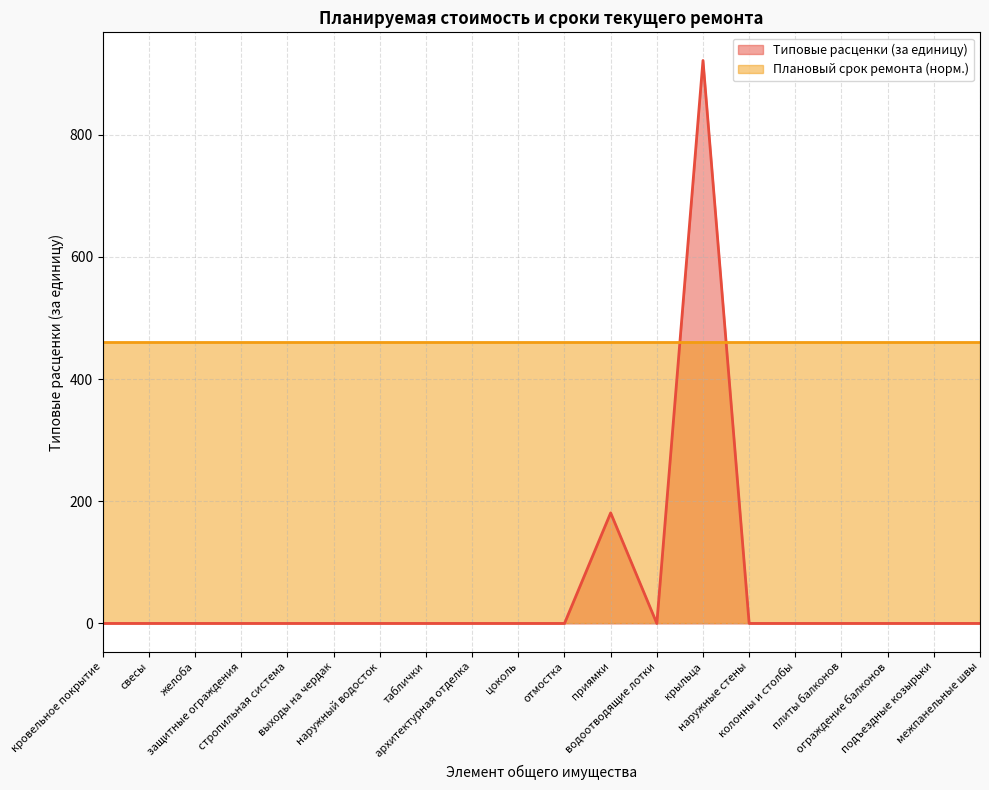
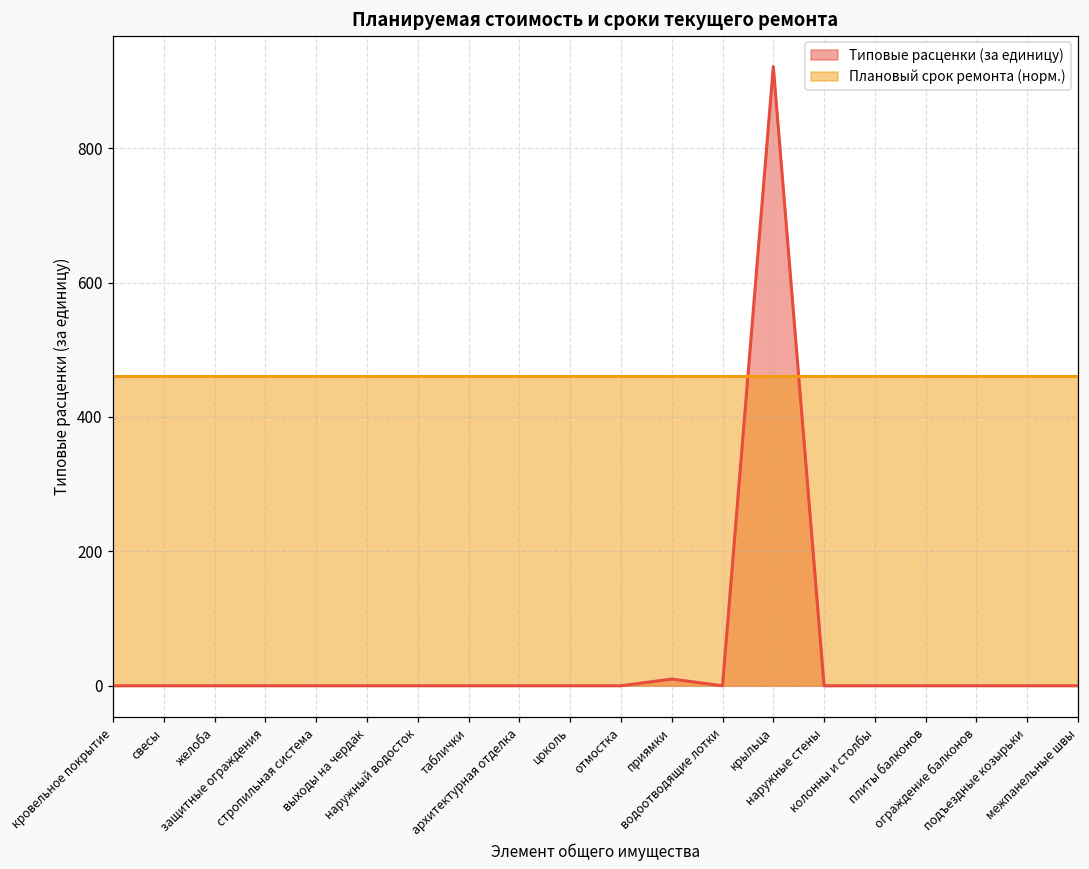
  {
    "Типовые расценки (за единицу)": {
      "кровельное покрытие": 0,
      "свесы": 0,
      "желоба": 0,
      "защитные ограждения": 0,
      "стропильная система": 0,
      "выходы на чердак": 0,
      "наружный водосток": 0,
      "таблички": 0,
      "архитектурная отделка": 0,
      "цоколь": 0,
      "отмостка": 0,
-     "приямки": 180,
+     "приямки": 10,
      "водоотводящие лотки": 0,
      "крыльца": 920,
      "наружные стены": 0,
      "колонны и столбы": 0,
      "плиты балконов": 0,
      "ограждение балконов": 0,
      "подъездные козырьки": 0,
      "межпанельные швы": 0
    },
    "Плановый срок ремонта (норм.)": {
      "кровельное покрытие": 460,
      "свесы": 460,
      "желоба": 460,
      "защитные ограждения": 460,
      "стропильная система": 460,
      "выходы на чердак": 460,
      "наружный водосток": 460,
      "таблички": 460,
      "архитектурная отделка": 460,
      "цоколь": 460,
      "отмостка": 460,
      "приямки": 460,
      "водоотводящие лотки": 460,
      "крыльца": 460,
      "наружные стены": 460,
      "колонны и столбы": 460,
      "плиты балконов": 460,
      "ограждение балконов": 460,
      "подъездные козырьки": 460,
      "межпанельные швы": 460
    }
  }
